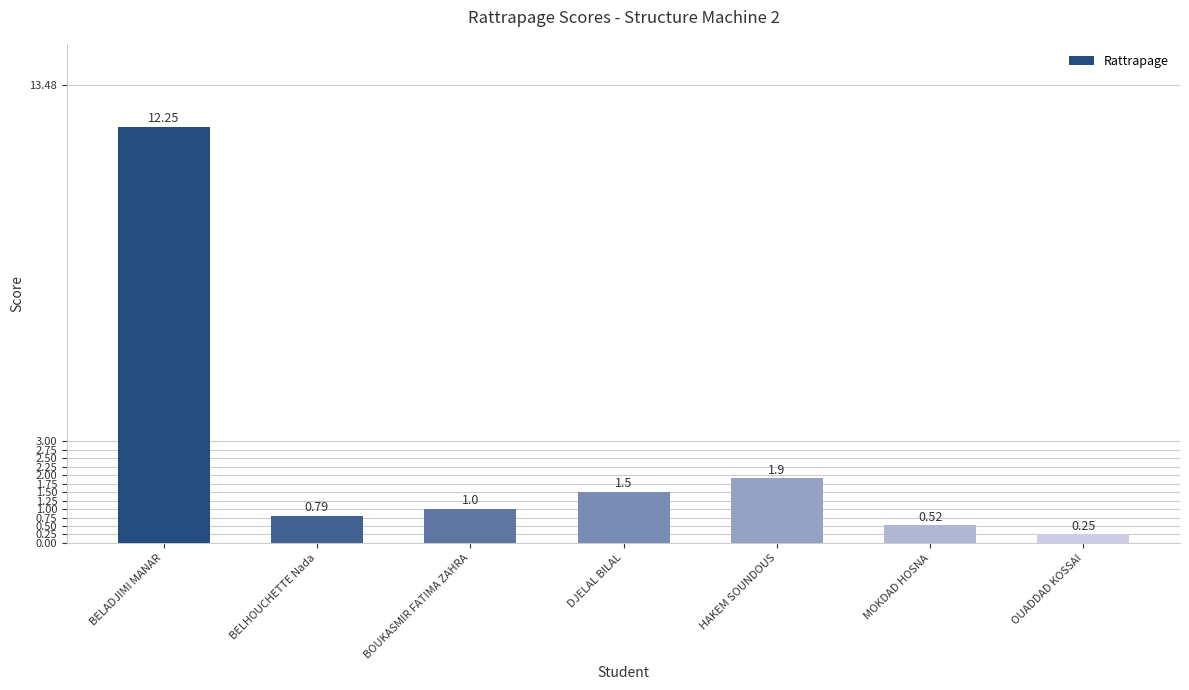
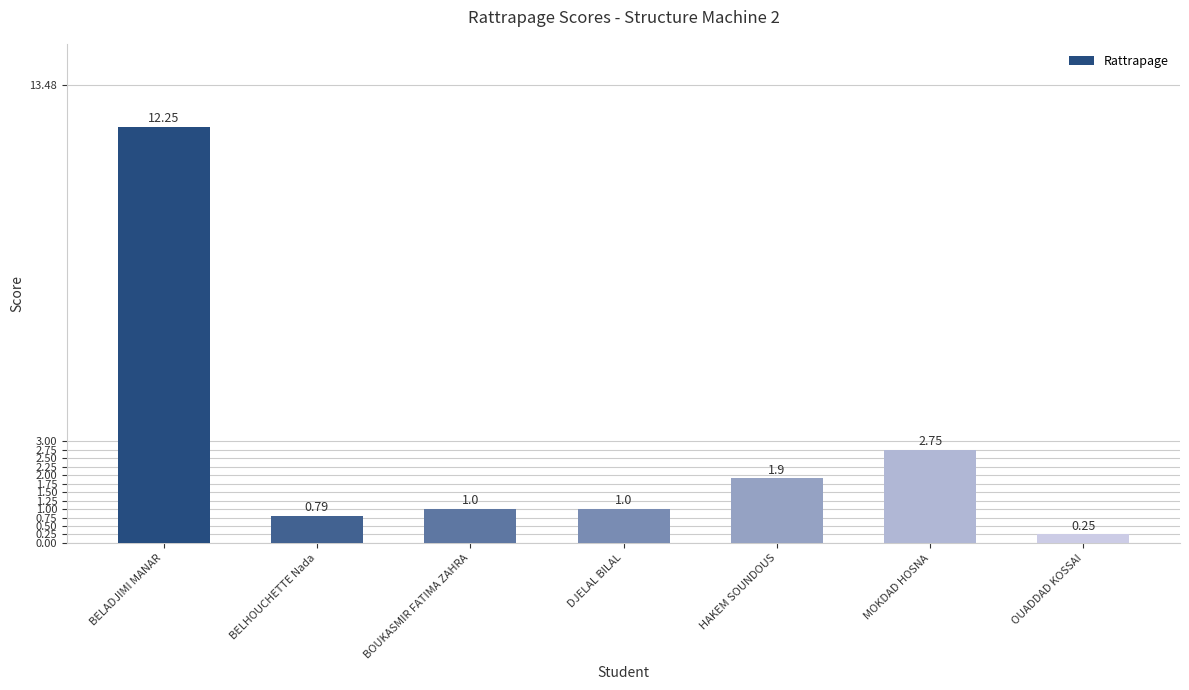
  {
    "BELADJIMI MANAR": 12.25,
    "BELHOUCHETTE Nada": 0.79,
    "BOUKASMIR FATIMA ZAHRA": 1.0,
-   "DJELAL BILAL": 1.5,
+   "DJELAL BILAL": 1.0,
    "HAKEM SOUNDOUS": 1.9,
-   "MOKDAD HOSNA": 0.52,
+   "MOKDAD HOSNA": 2.75,
    "OUADDAD KOSSAI": 0.25
  }
